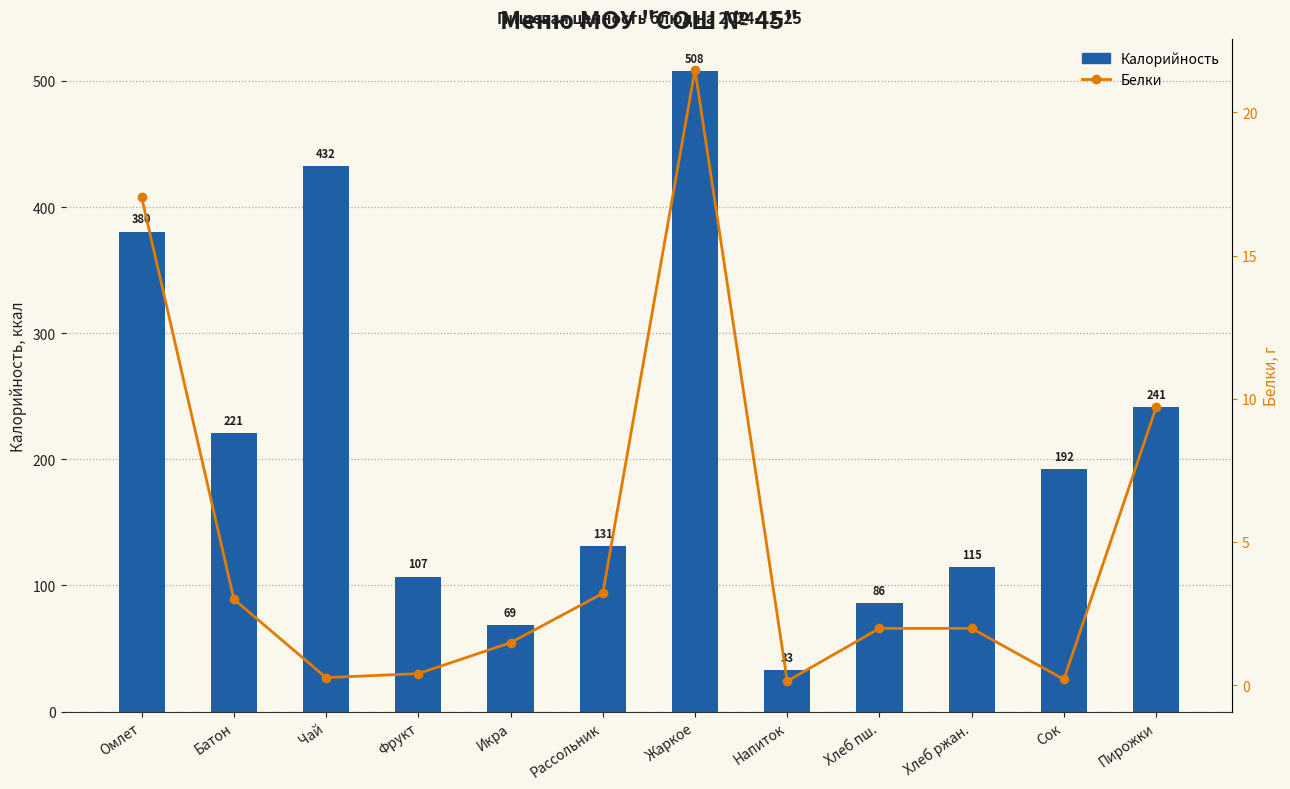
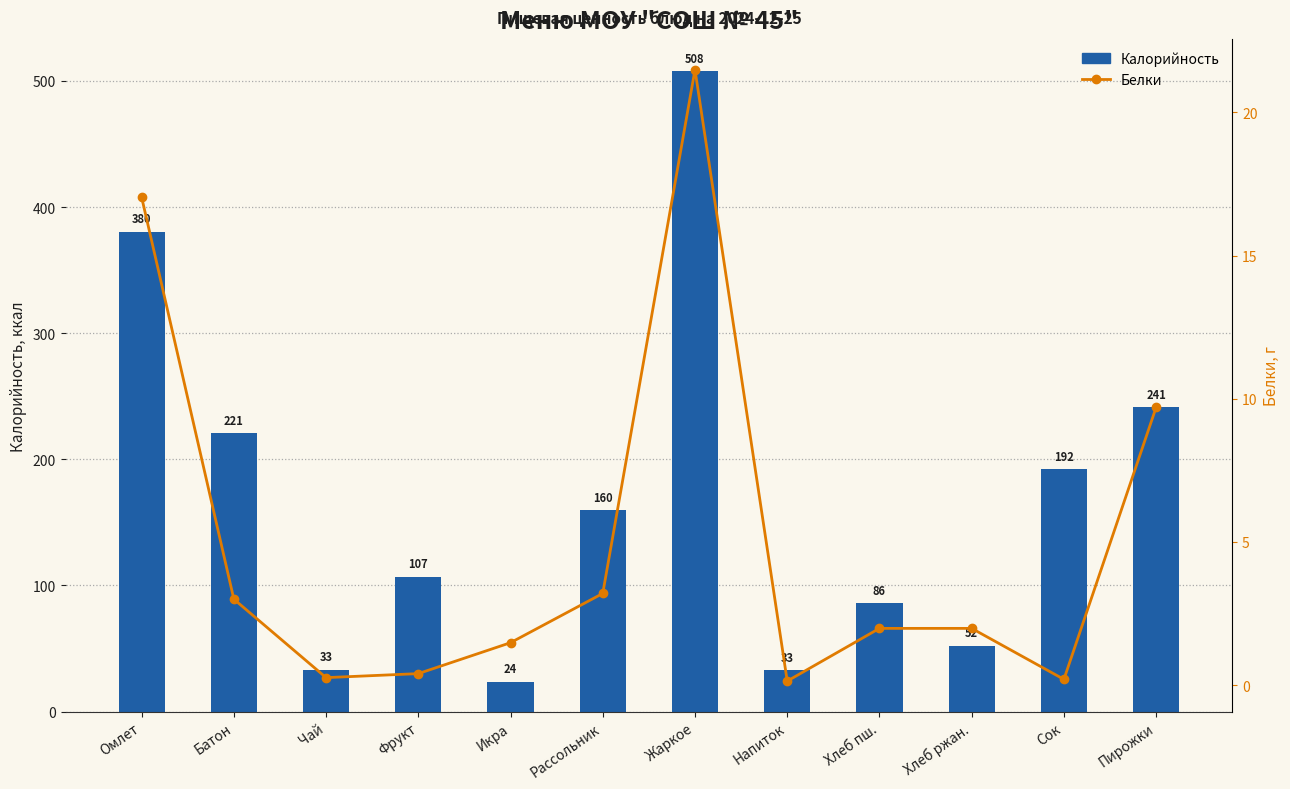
  {
    "Калорийность": {
      "Омлет": 380,
      "Батон": 221,
-     "Чай": 432,
+     "Чай": 33,
      "Фрукт": 107,
-     "Икра": 69,
-     "Рассольник": 131,
+     "Икра": 24,
+     "Рассольник": 160,
      "Жаркое": 508,
      "Напиток": 33,
      "Хлеб пш.": 86,
-     "Хлеб ржан.": 115,
+     "Хлеб ржан.": 52,
      "Сок": 192,
      "Пирожки": 241
    }
  }
